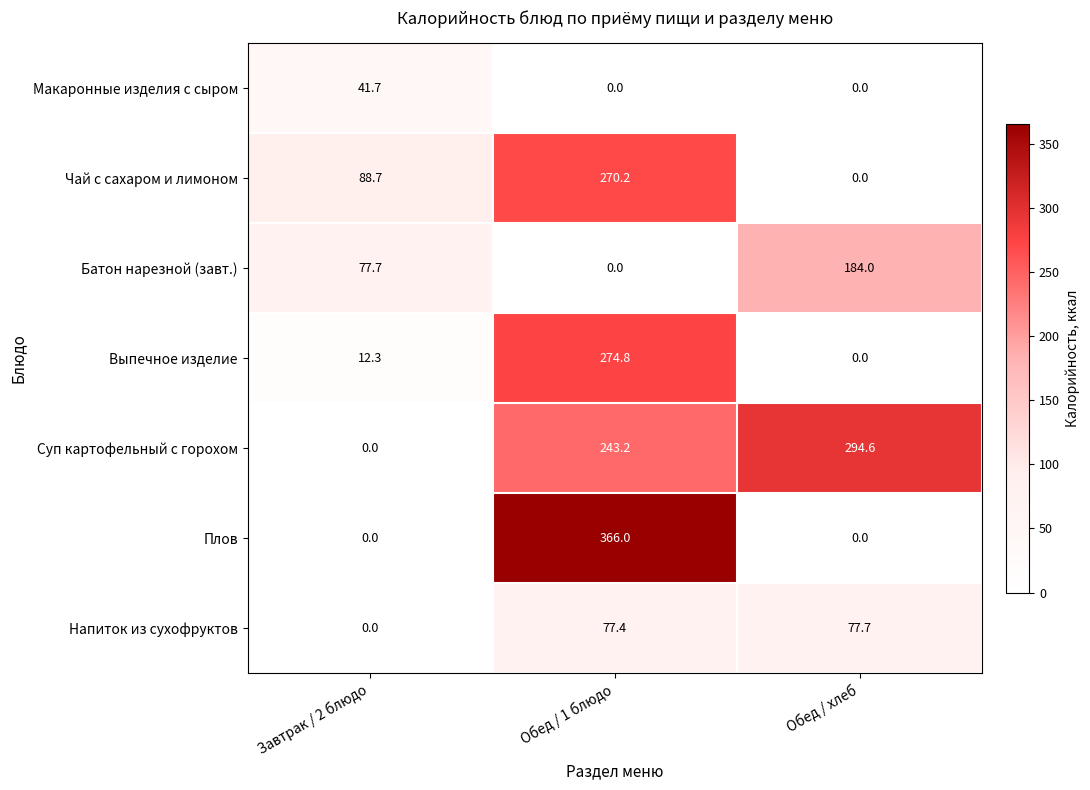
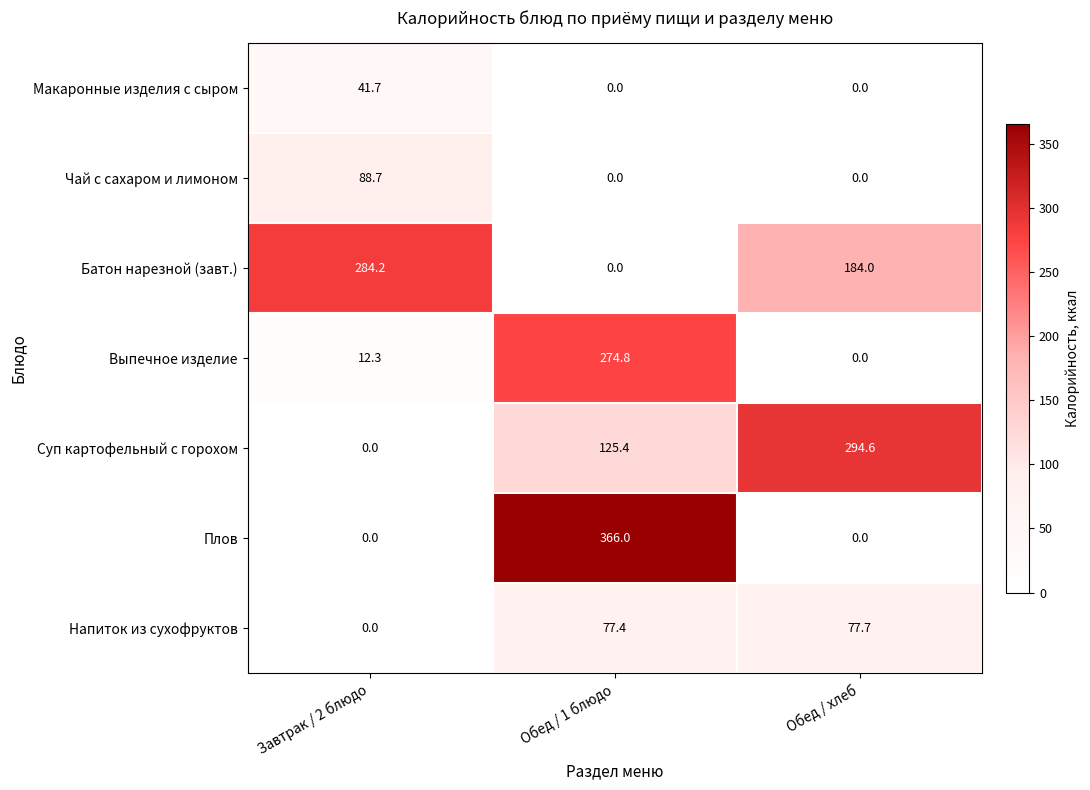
  {
    "Макаронные изделия с сыром": {
      "Завтрак / 2 блюдо": 41.7,
      "Обед / 1 блюдо": 0.0,
      "Обед / хлеб": 0.0
    },
    "Чай с сахаром и лимоном": {
      "Завтрак / 2 блюдо": 88.7,
-     "Обед / 1 блюдо": 270.2,
+     "Обед / 1 блюдо": 0.0,
      "Обед / хлеб": 0.0
    },
    "Батон нарезной (завт.)": {
-     "Завтрак / 2 блюдо": 77.7,
+     "Завтрак / 2 блюдо": 284.2,
      "Обед / 1 блюдо": 0.0,
      "Обед / хлеб": 184.0
    },
    "Выпечное изделие": {
      "Завтрак / 2 блюдо": 12.3,
      "Обед / 1 блюдо": 274.8,
      "Обед / хлеб": 0.0
    },
    "Суп картофельный с горохом": {
      "Завтрак / 2 блюдо": 0.0,
-     "Обед / 1 блюдо": 243.2,
+     "Обед / 1 блюдо": 125.4,
      "Обед / хлеб": 294.6
    },
    "Плов": {
      "Завтрак / 2 блюдо": 0.0,
      "Обед / 1 блюдо": 366.0,
      "Обед / хлеб": 0.0
    },
    "Напиток из сухофруктов": {
      "Завтрак / 2 блюдо": 0.0,
      "Обед / 1 блюдо": 77.4,
      "Обед / хлеб": 77.7
    }
  }
